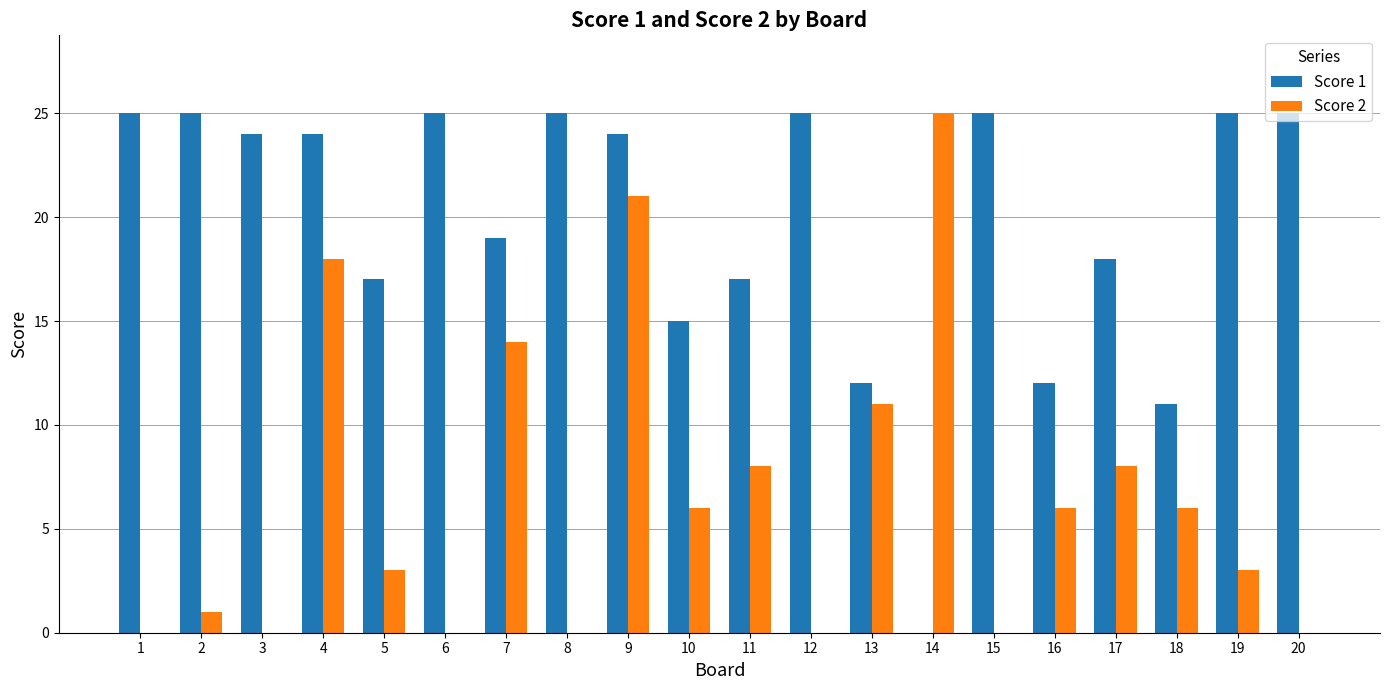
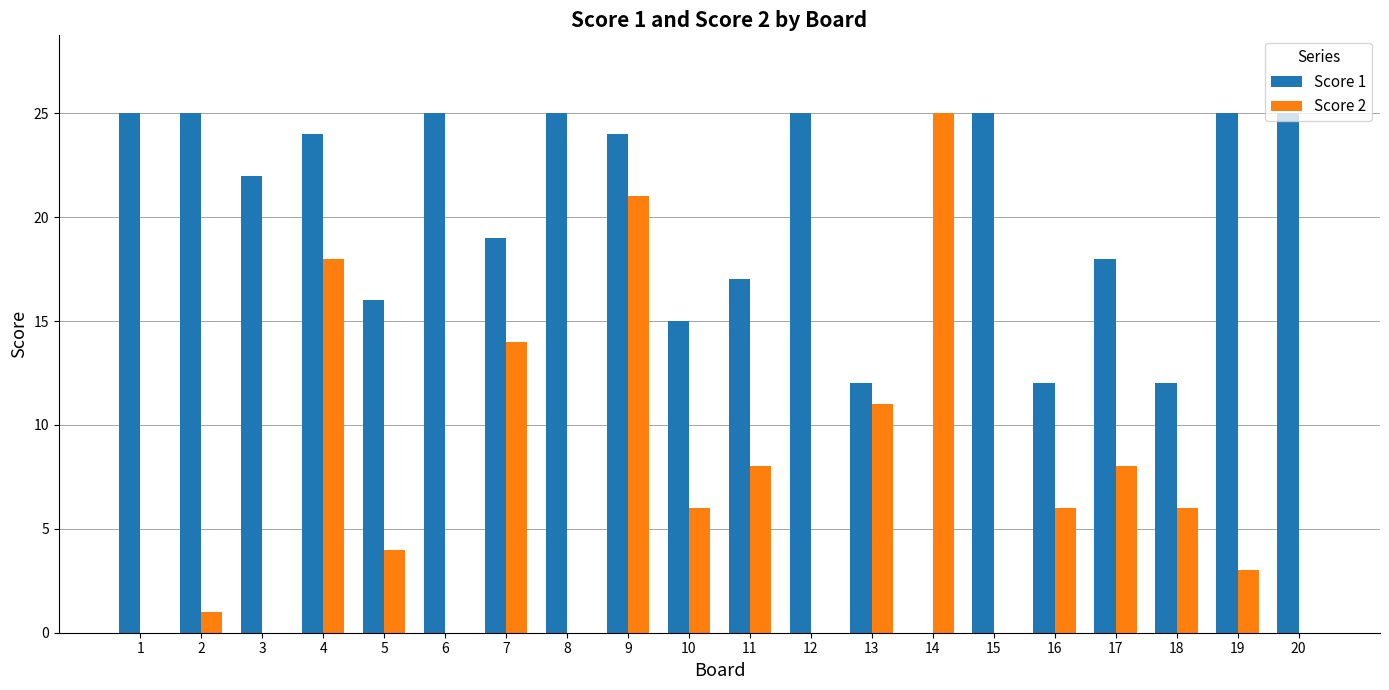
  {
    "Score 1": {
      "1": 25,
      "2": 25,
-     "3": 24,
+     "3": 22,
      "4": 24,
-     "5": 17,
+     "5": 16,
      "6": 25,
      "7": 19,
      "8": 25,
      "9": 24,
      "10": 15,
      "11": 17,
      "12": 25,
      "13": 12,
      "14": 0,
      "15": 25,
      "16": 12,
      "17": 18,
-     "18": 11,
+     "18": 12,
      "19": 25
    },
    "Score 2": {
      "1": 0,
      "2": 1,
      "3": 0,
      "4": 18,
-     "5": 3,
+     "5": 4,
      "6": 0,
      "7": 14,
      "8": 0,
      "9": 21,
      "10": 6,
      "11": 8,
      "12": 0,
      "13": 11,
      "14": 25,
      "15": 0,
      "16": 6,
      "17": 8,
      "18": 6,
      "19": 3,
      "20": 0
    }
  }
